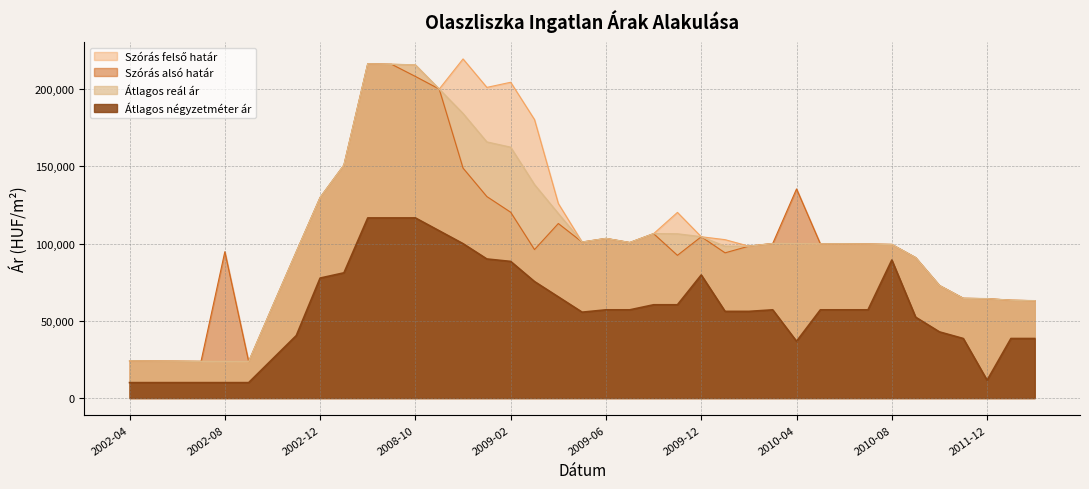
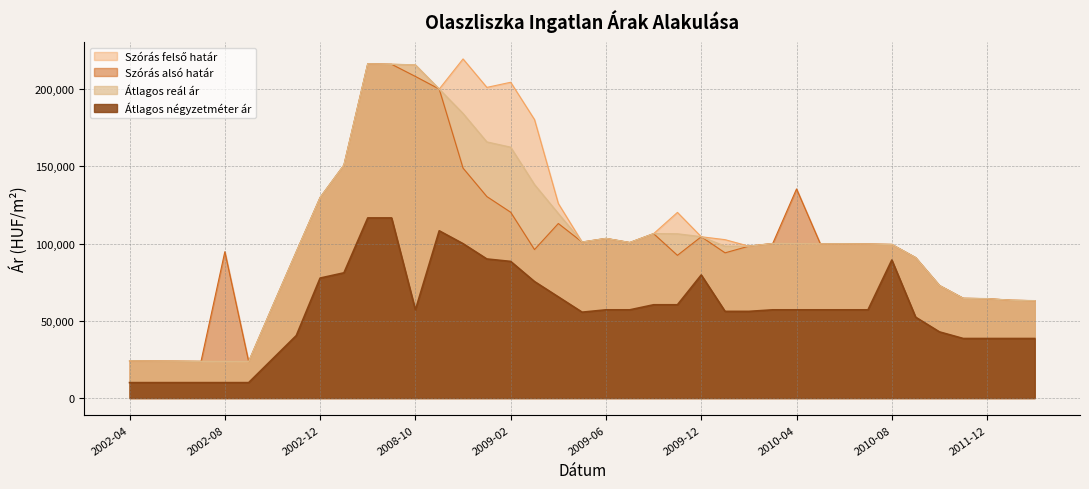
  {
    "Szórás alsó határ": {
      "2002-08": "95,000",
      "2008-10": "208,000",
      "2009-02": "120,000",
      "2010-04": "135,000"
    },
    "Átlagos négyzetméter ár": {
      "2002-04": "10,000",
      "2002-08": "10,000",
      "2002-12": "78,000",
-     "2008-10": "117,000",
+     "2008-10": "57,000",
      "2009-02": "88,000",
      "2009-06": "57,000",
      "2009-12": "80,000",
-     "2010-04": "37,000",
+     "2010-04": "57,000",
      "2010-08": "89,000",
-     "2011-12": "12,000"
+     "2011-12": "39,000"
    }
  }
